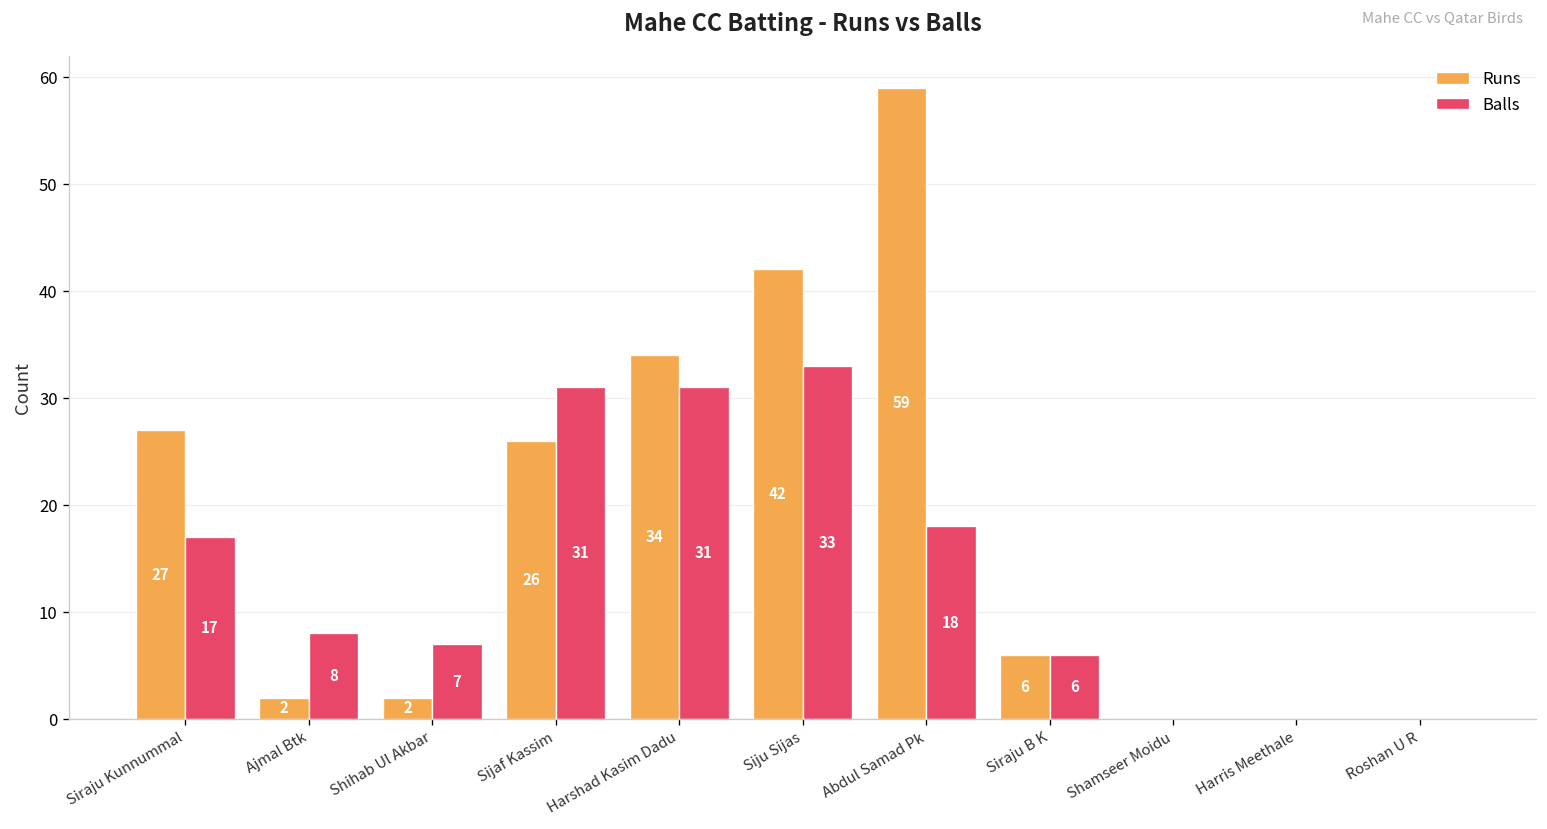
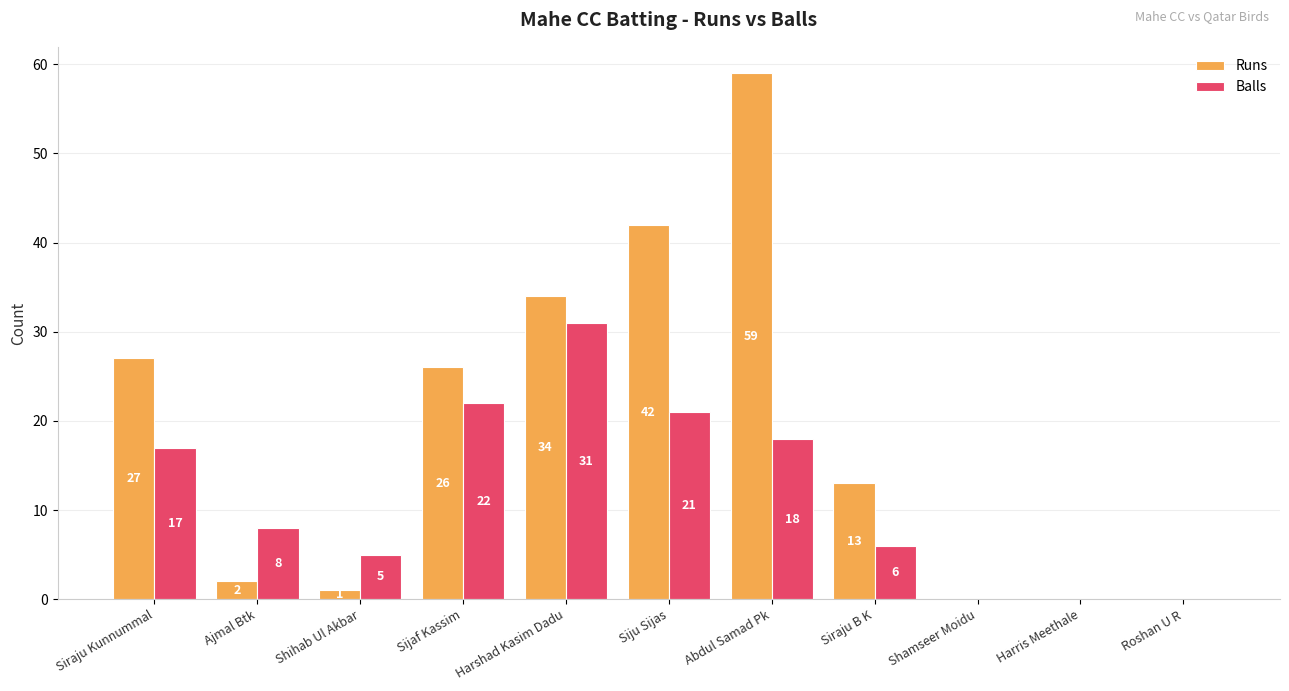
  {
    "Runs": {
      "Siraju Kunnummal": 27,
      "Ajmal Btk": 2,
-     "Shihab Ul Akbar": 2,
+     "Shihab Ul Akbar": 1,
      "Sijaf Kassim": 26,
      "Harshad Kasim Dadu": 34,
      "Siju Sijas": 42,
      "Abdul Samad Pk": 59,
-     "Siraju B K": 6
+     "Siraju B K": 13
    },
    "Balls": {
      "Siraju Kunnummal": 17,
      "Ajmal Btk": 8,
-     "Shihab Ul Akbar": 7,
-     "Sijaf Kassim": 31,
+     "Shihab Ul Akbar": 5,
+     "Sijaf Kassim": 22,
      "Harshad Kasim Dadu": 31,
-     "Siju Sijas": 33,
+     "Siju Sijas": 21,
      "Abdul Samad Pk": 18,
      "Siraju B K": 6
    }
  }
